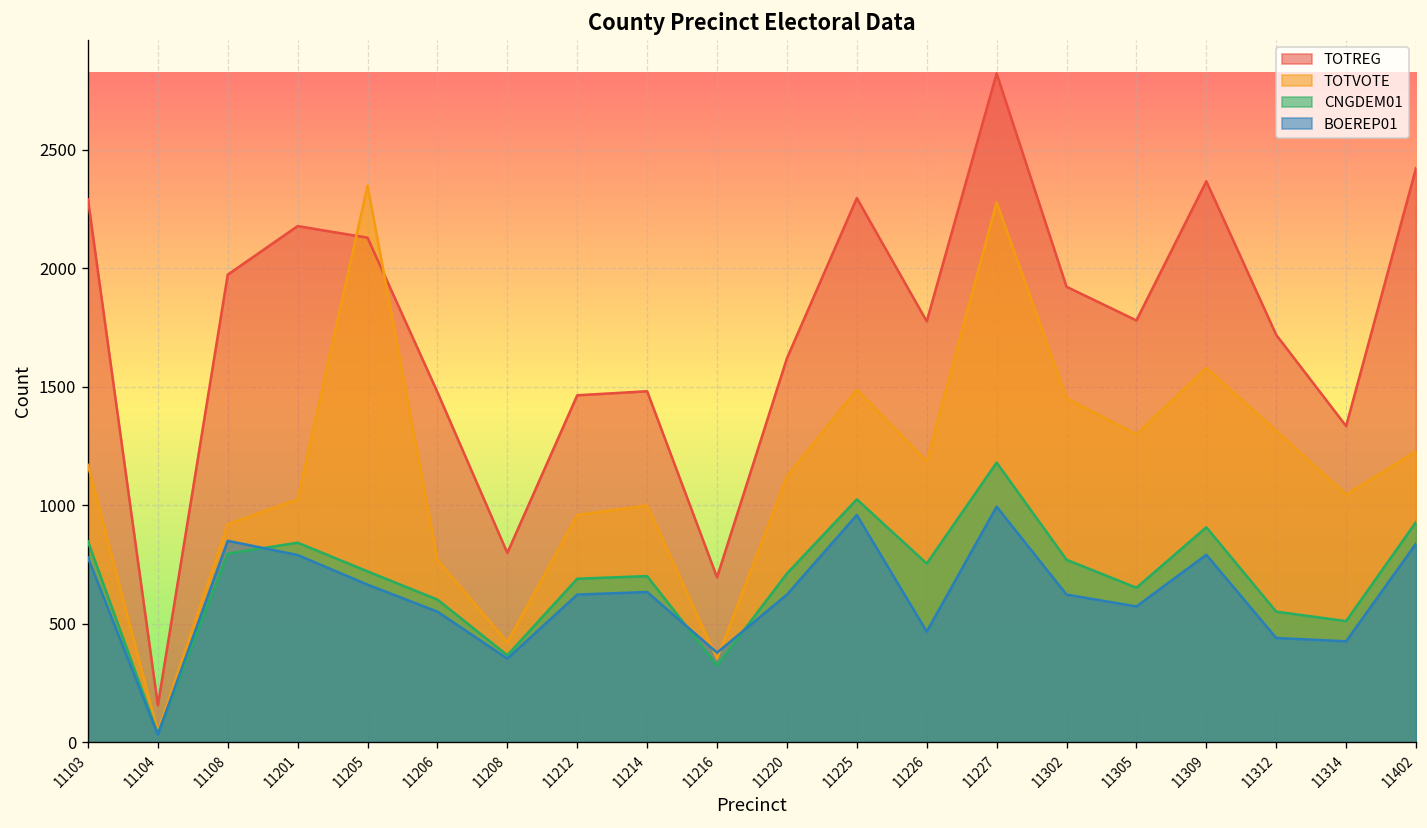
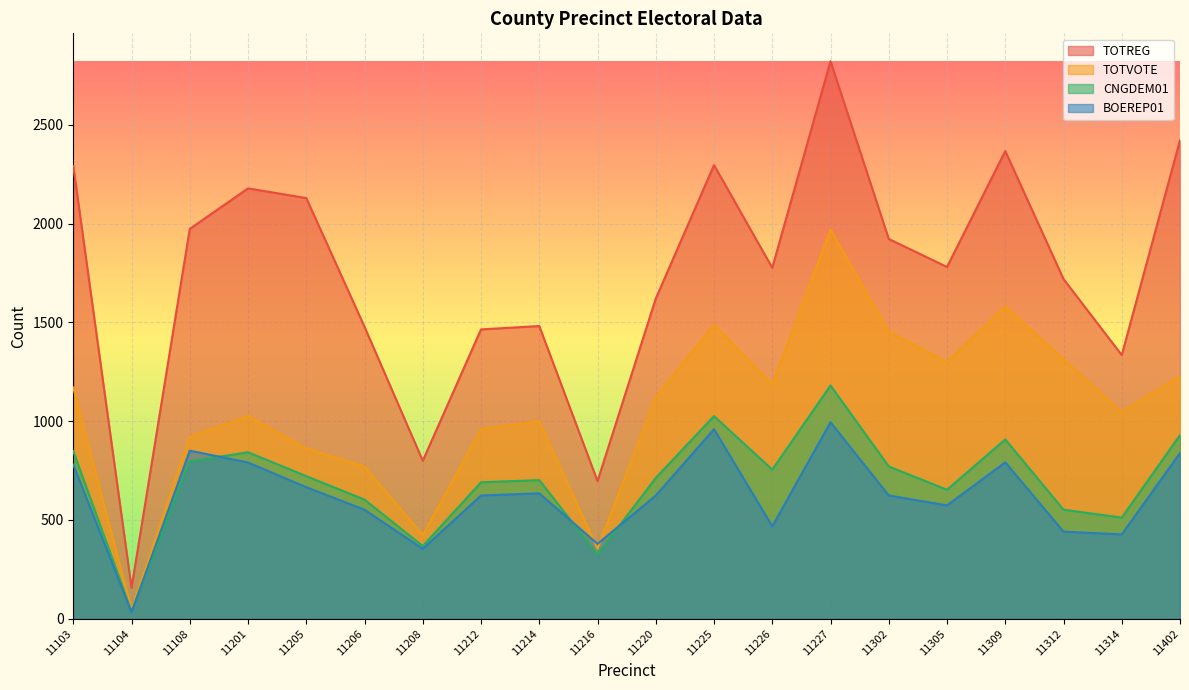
  {
    "TOTREG": {
      "11103": 2290,
      "11104": 160,
      "11108": 1970,
      "11201": 2180,
      "11205": 2130,
      "11206": 1480,
      "11208": 800,
      "11212": 1470,
      "11214": 1480,
      "11216": 700,
      "11220": 1620,
      "11225": 2300,
      "11226": 1780,
      "11227": 2820,
      "11302": 1920,
      "11305": 1780,
      "11309": 2370,
      "11312": 1720,
      "11314": 1340,
      "11402": 2420
    },
    "TOTVOTE": {
      "11103": 1170,
      "11108": 920,
      "11201": 1030,
-     "11205": 2350,
+     "11205": 860,
      "11206": 770,
      "11208": 420,
      "11212": 960,
      "11214": 1000,
      "11216": 350,
      "11220": 1120,
      "11225": 1490,
      "11226": 1190,
-     "11227": 2280,
+     "11227": 1970,
      "11302": 1450,
      "11305": 1300,
      "11309": 1580,
      "11312": 1320,
      "11314": 1050,
      "11402": 1230
    },
    "CNGDEM01": {
      "11103": 850,
      "11108": 800,
      "11201": 840,
      "11205": 720,
      "11206": 600,
      "11208": 370,
      "11212": 690,
      "11214": 700,
      "11216": 330,
      "11220": 710,
      "11225": 1030,
      "11226": 760,
      "11227": 1180,
      "11302": 770,
      "11305": 650,
      "11309": 910,
      "11312": 550,
      "11314": 510,
      "11402": 930
    },
    "BOEREP01": {
      "11103": 780,
      "11108": 850,
      "11201": 790,
      "11205": 670,
      "11206": 550,
      "11208": 350,
      "11212": 620,
      "11214": 640,
      "11216": 380,
      "11220": 620,
      "11225": 960,
      "11226": 470,
      "11227": 1000,
      "11302": 620,
      "11305": 570,
      "11309": 790,
      "11312": 440,
      "11314": 430,
      "11402": 840
    }
  }
